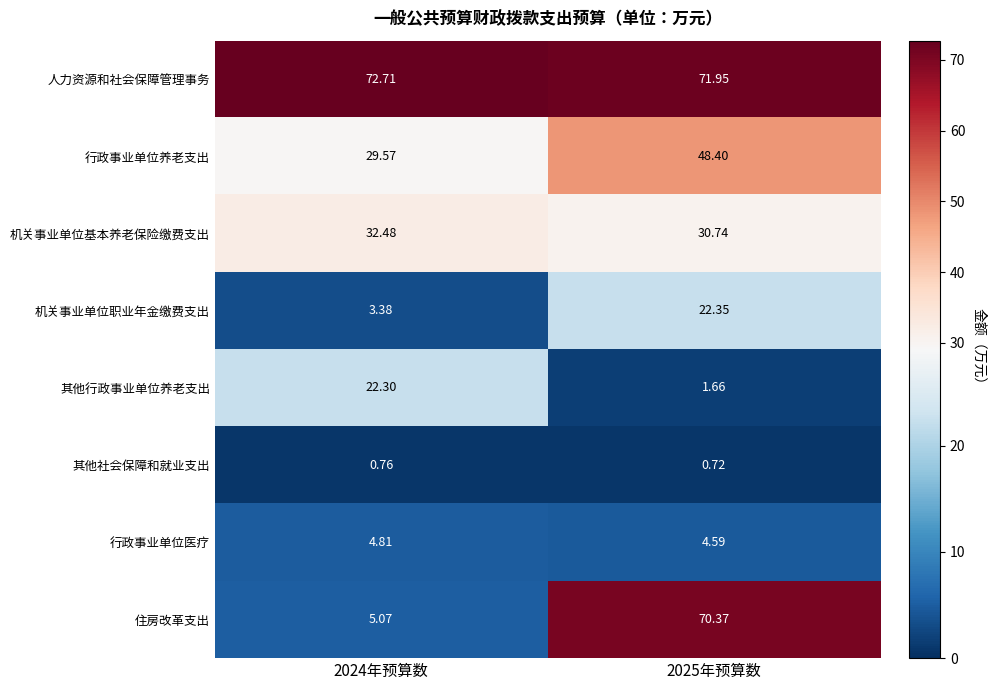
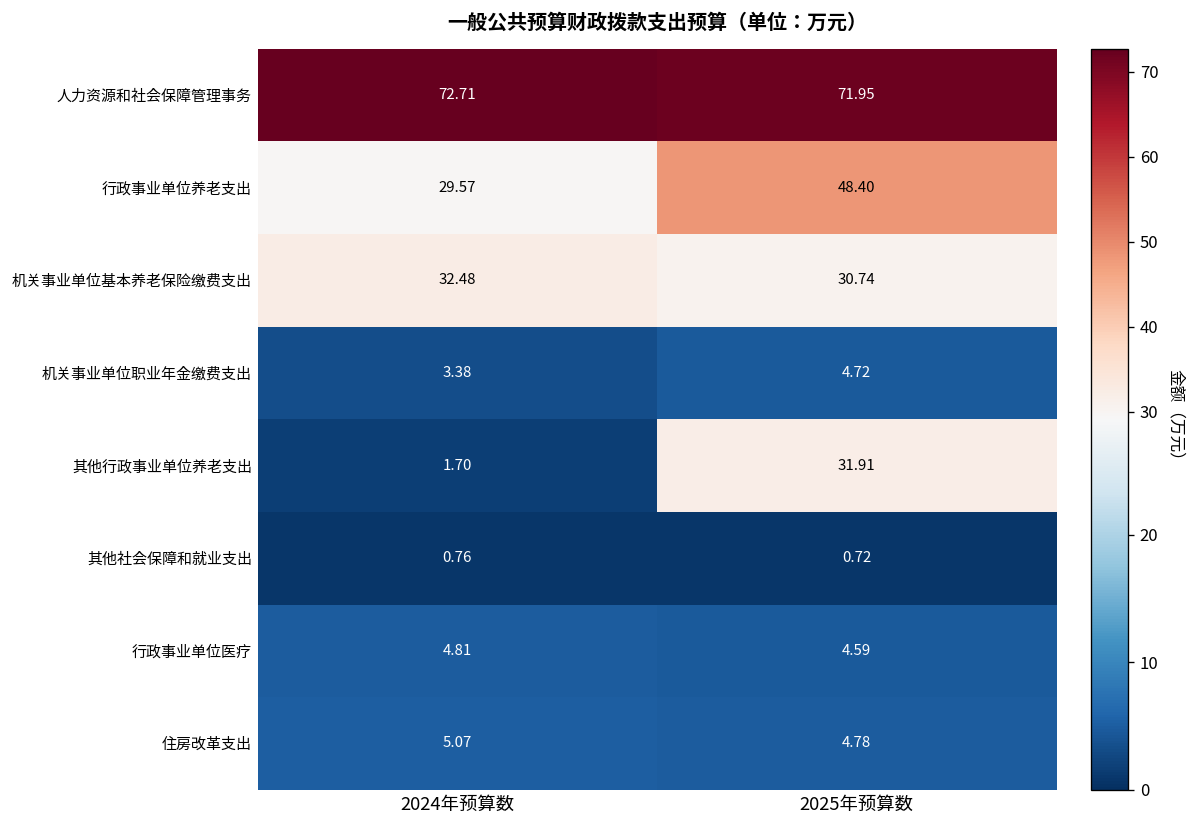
  {
    "人力资源和社会保障管理事务": {
      "2024年预算数": 72.71,
      "2025年预算数": 71.95
    },
    "行政事业单位养老支出": {
      "2024年预算数": 29.57,
      "2025年预算数": 48.40
    },
    "机关事业单位基本养老保险缴费支出": {
      "2024年预算数": 32.48,
      "2025年预算数": 30.74
    },
    "机关事业单位职业年金缴费支出": {
      "2024年预算数": 3.38,
-     "2025年预算数": 22.35
+     "2025年预算数": 4.72
    },
    "其他行政事业单位养老支出": {
-     "2024年预算数": 22.30,
-     "2025年预算数": 1.66
+     "2024年预算数": 1.70,
+     "2025年预算数": 31.91
    },
    "其他社会保障和就业支出": {
      "2024年预算数": 0.76,
      "2025年预算数": 0.72
    },
    "行政事业单位医疗": {
      "2024年预算数": 4.81,
      "2025年预算数": 4.59
    },
    "住房改革支出": {
      "2024年预算数": 5.07,
-     "2025年预算数": 70.37
+     "2025年预算数": 4.78
    }
  }
